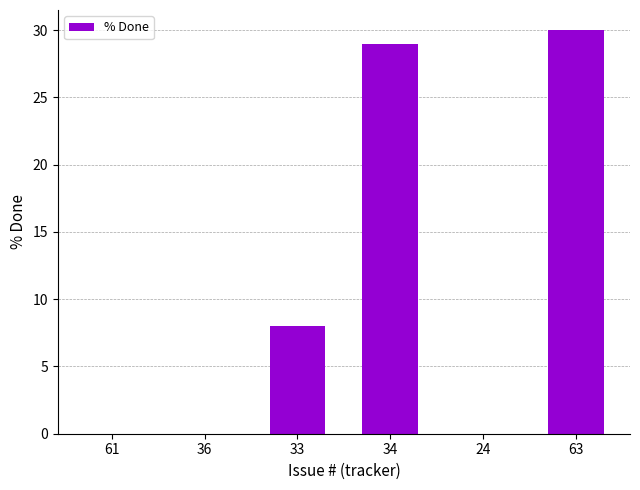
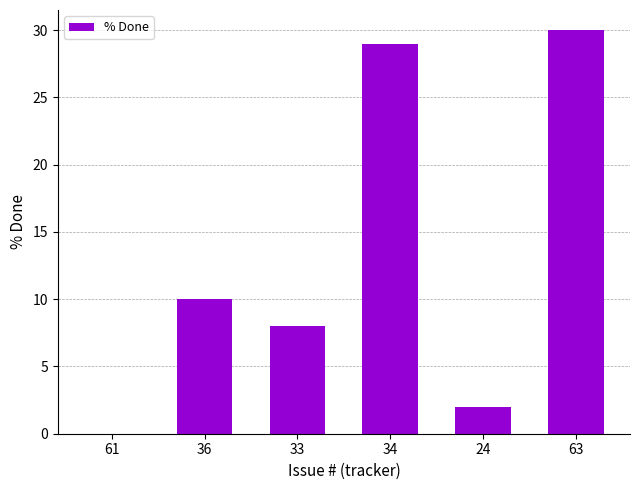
  {
    "61": 0,
-   "36": 0,
+   "36": 10,
    "33": 8,
    "34": 29,
-   "24": 0,
+   "24": 2,
    "63": 30
  }
